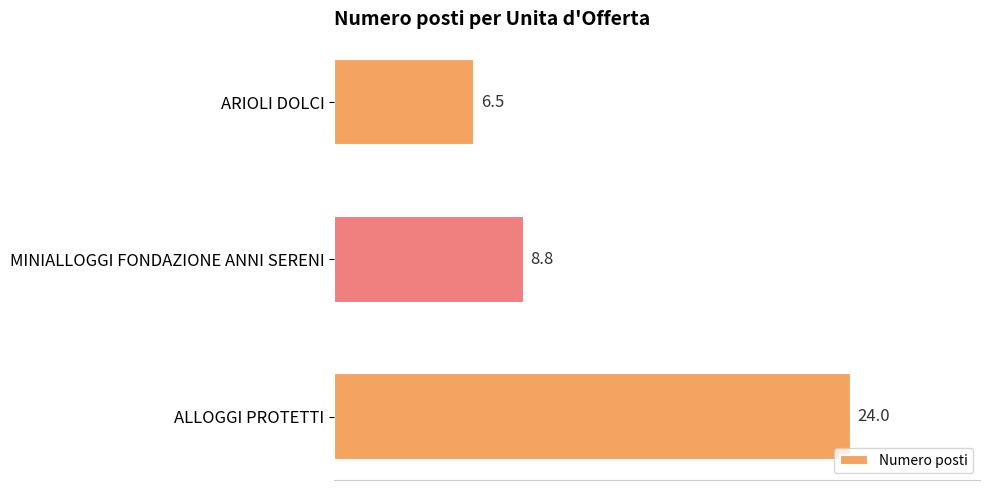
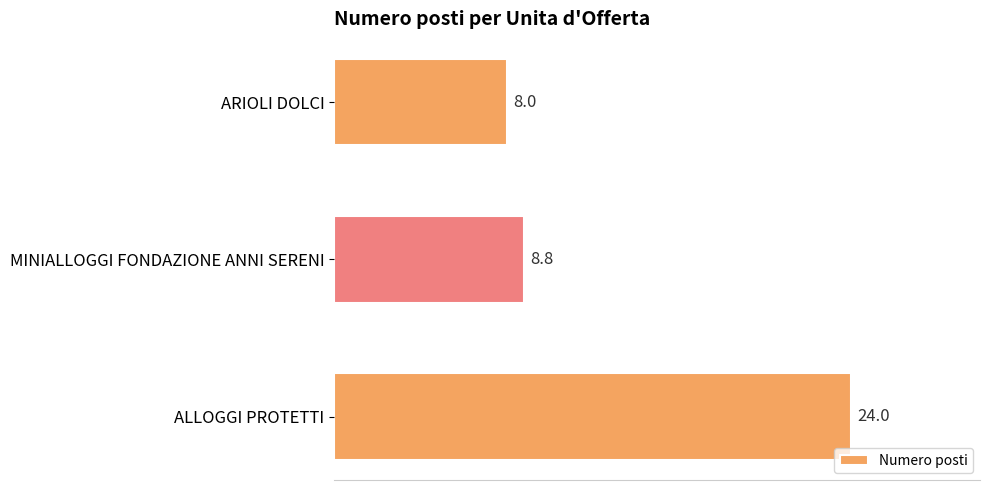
  {
-   "ARIOLI DOLCI": 6.5,
+   "ARIOLI DOLCI": 8.0,
    "MINIALLOGGI FONDAZIONE ANNI SERENI": 8.8,
    "ALLOGGI PROTETTI": 24.0
  }
